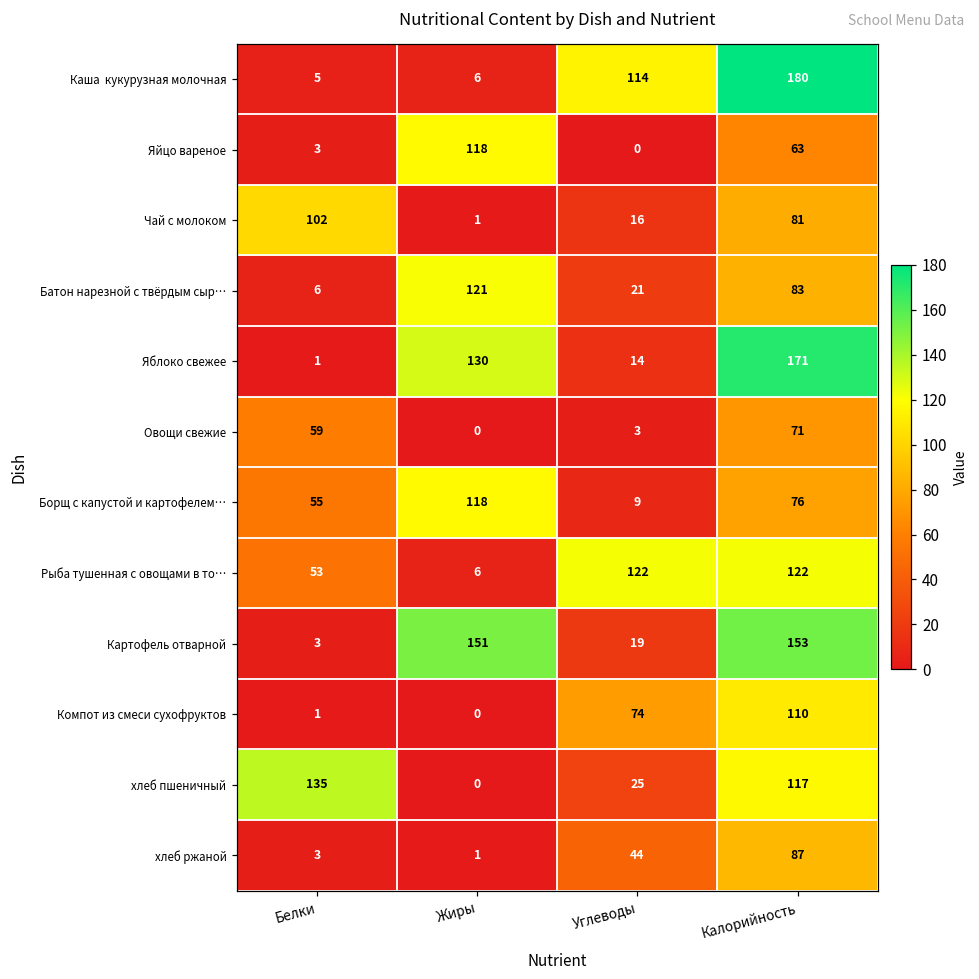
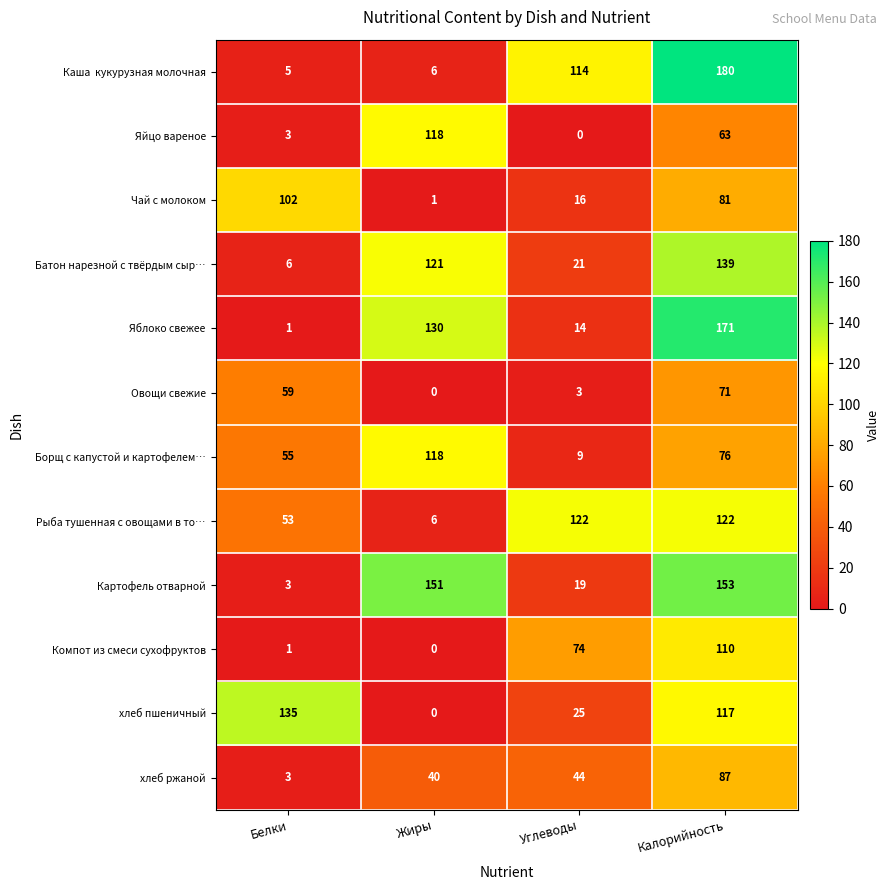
  {
    "Каша кукурузная молочная": {
      "Белки": 5,
      "Жиры": 6,
      "Углеводы": 114,
      "Калорийность": 180
    },
    "Яйцо вареное": {
      "Белки": 3,
      "Жиры": 118,
      "Углеводы": 0,
      "Калорийность": 63
    },
    "Чай с молоком": {
      "Белки": 102,
      "Жиры": 1,
      "Углеводы": 16,
      "Калорийность": 81
    },
    "Батон нарезной с твёрдым сыр…": {
      "Белки": 6,
      "Жиры": 121,
      "Углеводы": 21,
-     "Калорийность": 83
+     "Калорийность": 139
    },
    "Яблоко свежее": {
      "Белки": 1,
      "Жиры": 130,
      "Углеводы": 14,
      "Калорийность": 171
    },
    "Овощи свежие": {
      "Белки": 59,
      "Жиры": 0,
      "Углеводы": 3,
      "Калорийность": 71
    },
    "Борщ с капустой и картофелем…": {
      "Белки": 55,
      "Жиры": 118,
      "Углеводы": 9,
      "Калорийность": 76
    },
    "Рыба тушенная с овощами в то…": {
      "Белки": 53,
      "Жиры": 6,
      "Углеводы": 122,
      "Калорийность": 122
    },
    "Картофель отварной": {
      "Белки": 3,
      "Жиры": 151,
      "Углеводы": 19,
      "Калорийность": 153
    },
    "Компот из смеси сухофруктов": {
      "Белки": 1,
      "Жиры": 0,
      "Углеводы": 74,
      "Калорийность": 110
    },
    "хлеб пшеничный": {
      "Белки": 135,
      "Жиры": 0,
      "Углеводы": 25,
      "Калорийность": 117
    },
    "хлеб ржаной": {
      "Белки": 3,
-     "Жиры": 1,
+     "Жиры": 40,
      "Углеводы": 44,
      "Калорийность": 87
    }
  }
